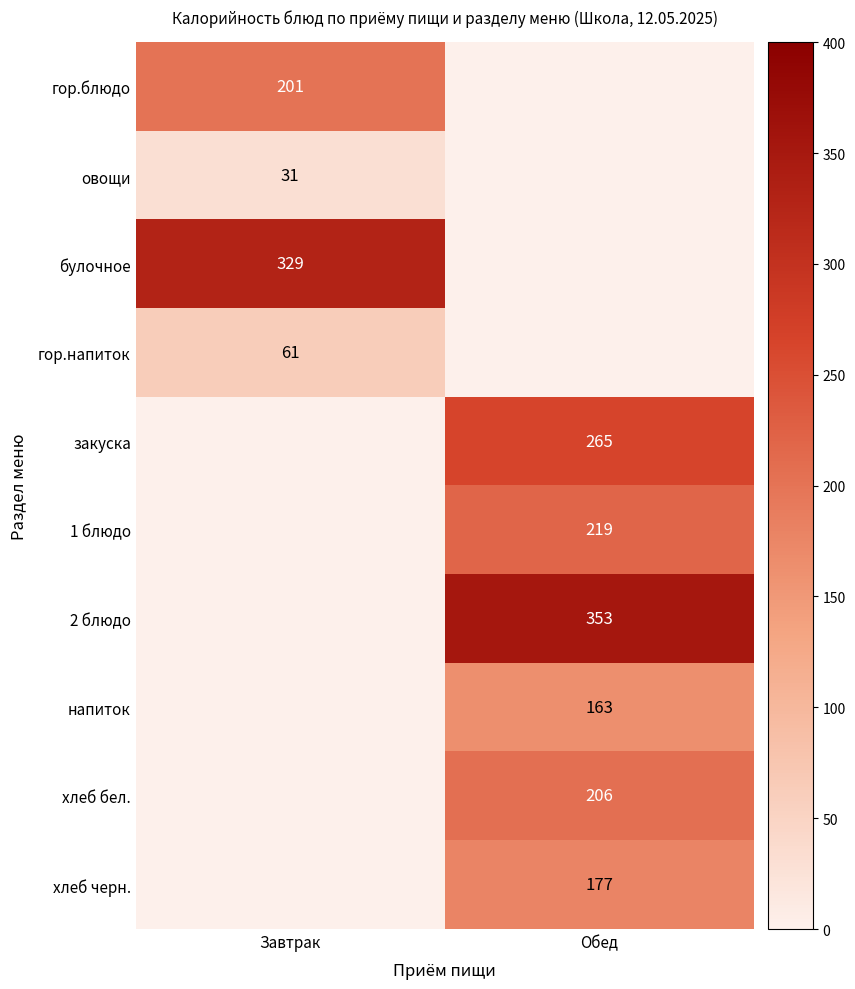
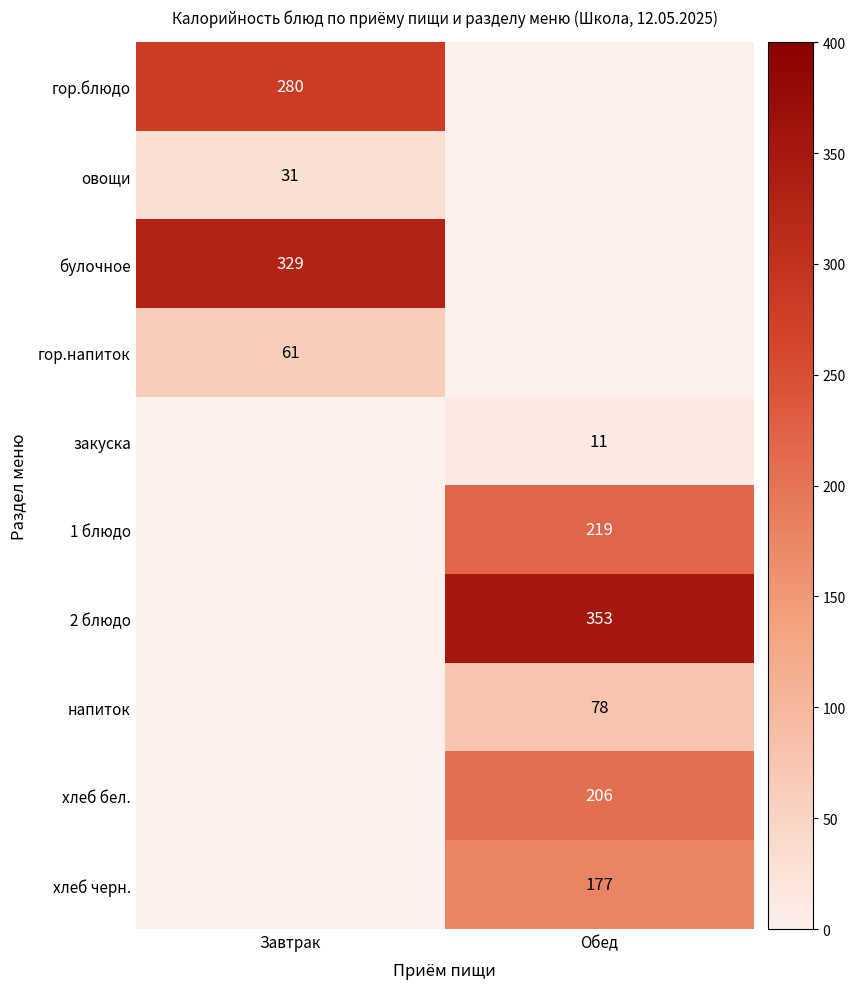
  {
    "гор.блюдо": {
-     "Завтрак": 201
+     "Завтрак": 280
    },
    "овощи": {
      "Завтрак": 31
    },
    "булочное": {
      "Завтрак": 329
    },
    "гор.напиток": {
      "Завтрак": 61
    },
    "закуска": {
-     "Обед": 265
+     "Обед": 11
    },
    "1 блюдо": {
      "Обед": 219
    },
    "2 блюдо": {
      "Обед": 353
    },
    "напиток": {
-     "Обед": 163
+     "Обед": 78
    },
    "хлеб бел.": {
      "Обед": 206
    },
    "хлеб черн.": {
      "Обед": 177
    }
  }
